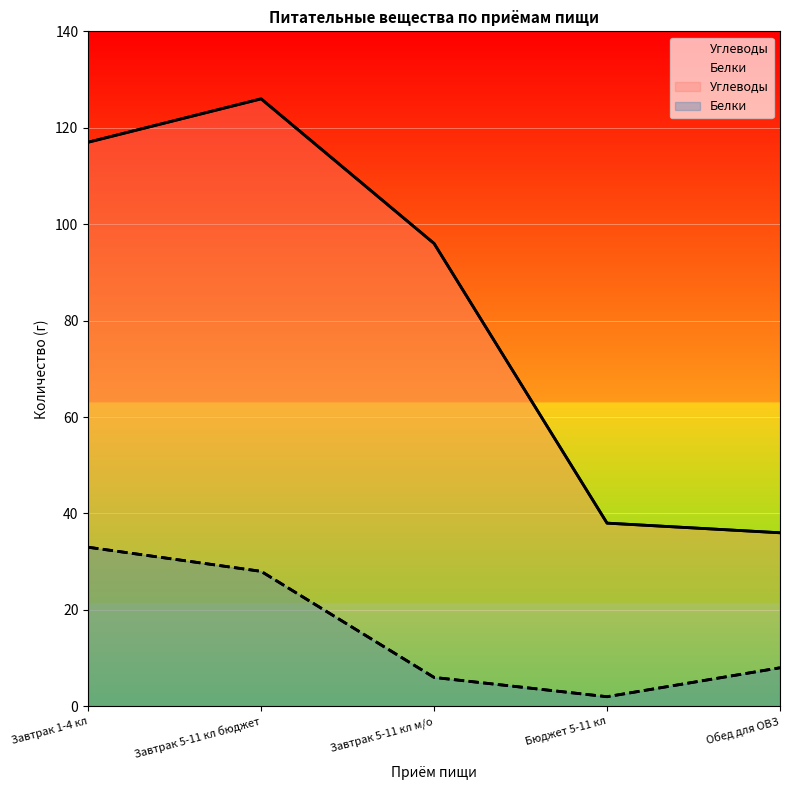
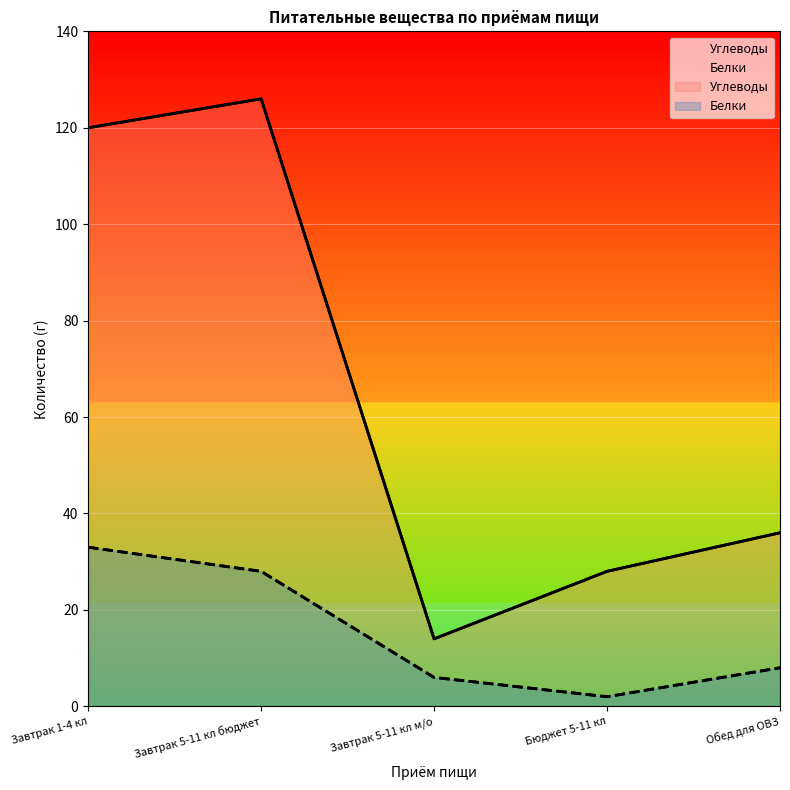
  {
    "Углеводы": {
-     "Завтрак 1-4 кл": 117,
+     "Завтрак 1-4 кл": 120,
      "Завтрак 5-11 кл бюджет": 126,
-     "Завтрак 5-11 кл м/о": 96,
-     "Бюджет 5-11 кл": 38,
+     "Завтрак 5-11 кл м/о": 14,
+     "Бюджет 5-11 кл": 28,
      "Обед для ОВЗ": 36
    },
    "Белки": {
      "Завтрак 1-4 кл": 33,
      "Завтрак 5-11 кл бюджет": 28,
      "Завтрак 5-11 кл м/о": 6,
      "Бюджет 5-11 кл": 2,
      "Обед для ОВЗ": 8
    }
  }
